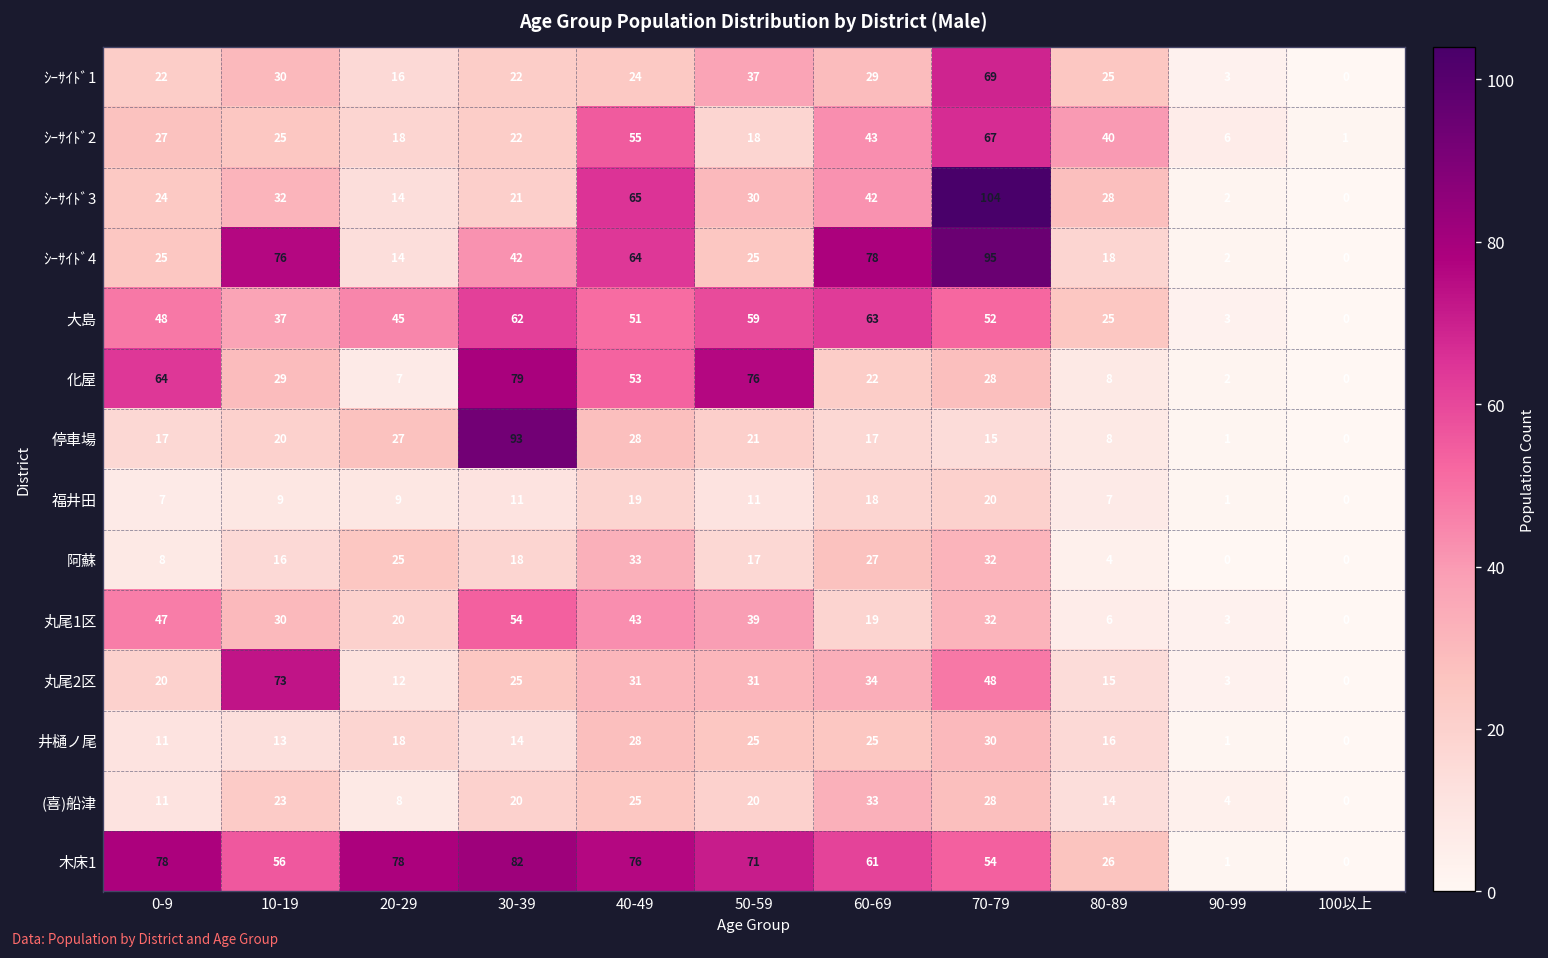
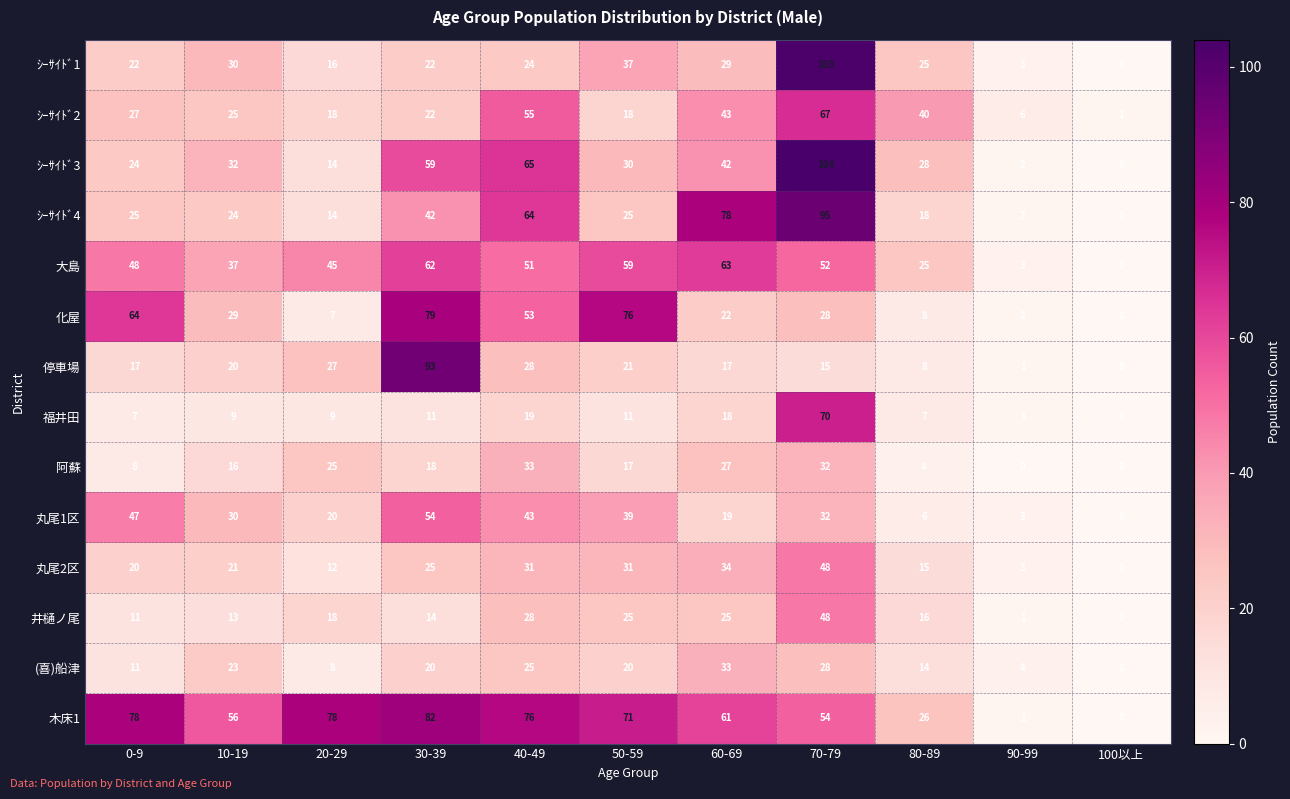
  {
    "ｼｰｻｲﾄﾞ1": {
      "0-9": 22,
      "10-19": 30,
      "30-39": 22,
      "40-49": 24,
      "50-59": 37,
      "60-69": 29,
-     "70-79": 69,
+     "70-79": 103,
      "80-89": 25
    },
    "ｼｰｻｲﾄﾞ2": {
      "0-9": 27,
      "10-19": 25,
      "30-39": 22,
      "40-49": 55,
      "60-69": 43,
      "70-79": 67,
      "80-89": 40
    },
    "ｼｰｻｲﾄﾞ3": {
      "0-9": 24,
      "10-19": 32,
-     "30-39": 21,
+     "30-39": 59,
      "40-49": 65,
      "50-59": 30,
      "60-69": 42,
      "70-79": 104,
      "80-89": 28
    },
    "ｼｰｻｲﾄﾞ4": {
      "0-9": 25,
-     "10-19": 76,
+     "10-19": 24,
      "30-39": 42,
      "40-49": 64,
      "50-59": 25,
      "60-69": 78,
      "70-79": 95
    },
    "大島": {
      "0-9": 48,
      "10-19": 37,
      "20-29": 45,
      "30-39": 62,
      "40-49": 51,
      "50-59": 59,
      "60-69": 63,
      "70-79": 52,
      "80-89": 25
    },
    "化屋": {
      "0-9": 64,
      "10-19": 29,
      "30-39": 79,
      "40-49": 53,
      "50-59": 76,
      "60-69": 22,
      "70-79": 28
    },
    "停車場": {
      "10-19": 20,
      "20-29": 27,
      "30-39": 93,
      "40-49": 28,
      "50-59": 21
    },
    "福井田": {
-     "70-79": 20
+     "70-79": 70
    },
    "阿蘇": {
      "20-29": 25,
      "40-49": 33,
      "60-69": 27,
      "70-79": 32
    },
    "丸尾1区": {
      "0-9": 47,
      "10-19": 30,
      "20-29": 20,
      "30-39": 54,
      "40-49": 43,
      "50-59": 39,
      "70-79": 32
    },
    "丸尾2区": {
      "0-9": 20,
-     "10-19": 73,
+     "10-19": 21,
      "30-39": 25,
      "40-49": 31,
      "50-59": 31,
      "60-69": 34,
      "70-79": 48
    },
    "井樋ノ尾": {
      "40-49": 28,
      "50-59": 25,
      "60-69": 25,
-     "70-79": 30
+     "70-79": 48
    },
    "(喜)船津": {
      "10-19": 23,
      "30-39": 20,
      "40-49": 25,
      "50-59": 20,
      "60-69": 33,
      "70-79": 28
    },
    "木床1": {
      "0-9": 78,
      "10-19": 56,
      "20-29": 78,
      "30-39": 82,
      "40-49": 76,
      "50-59": 71,
      "60-69": 61,
      "70-79": 54,
      "80-89": 26
    }
  }
